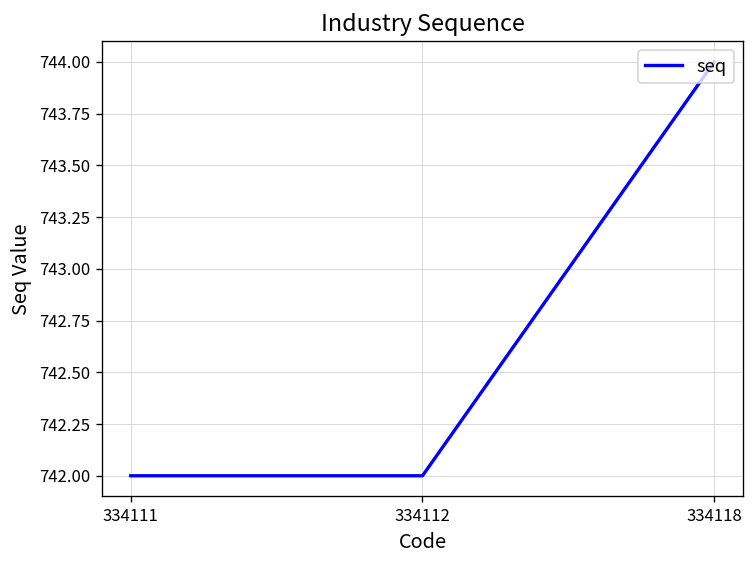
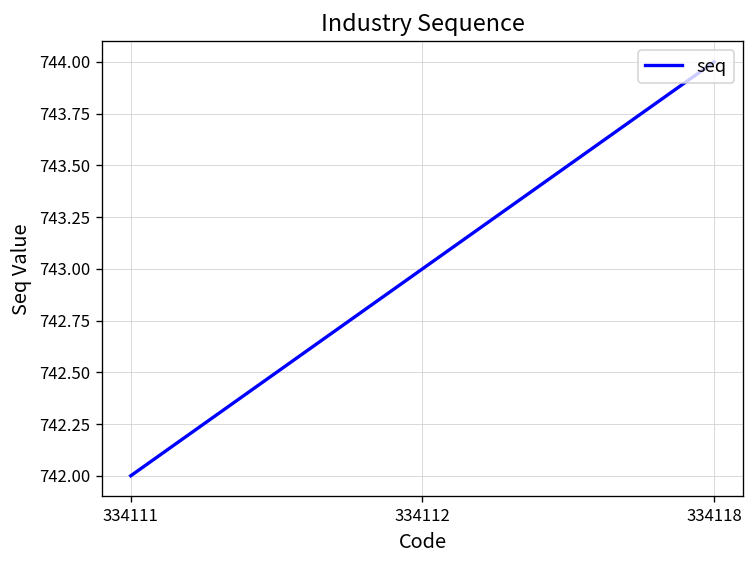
  {
    "334111": 742,
-   "334112": 742
+   "334112": 743
  }
